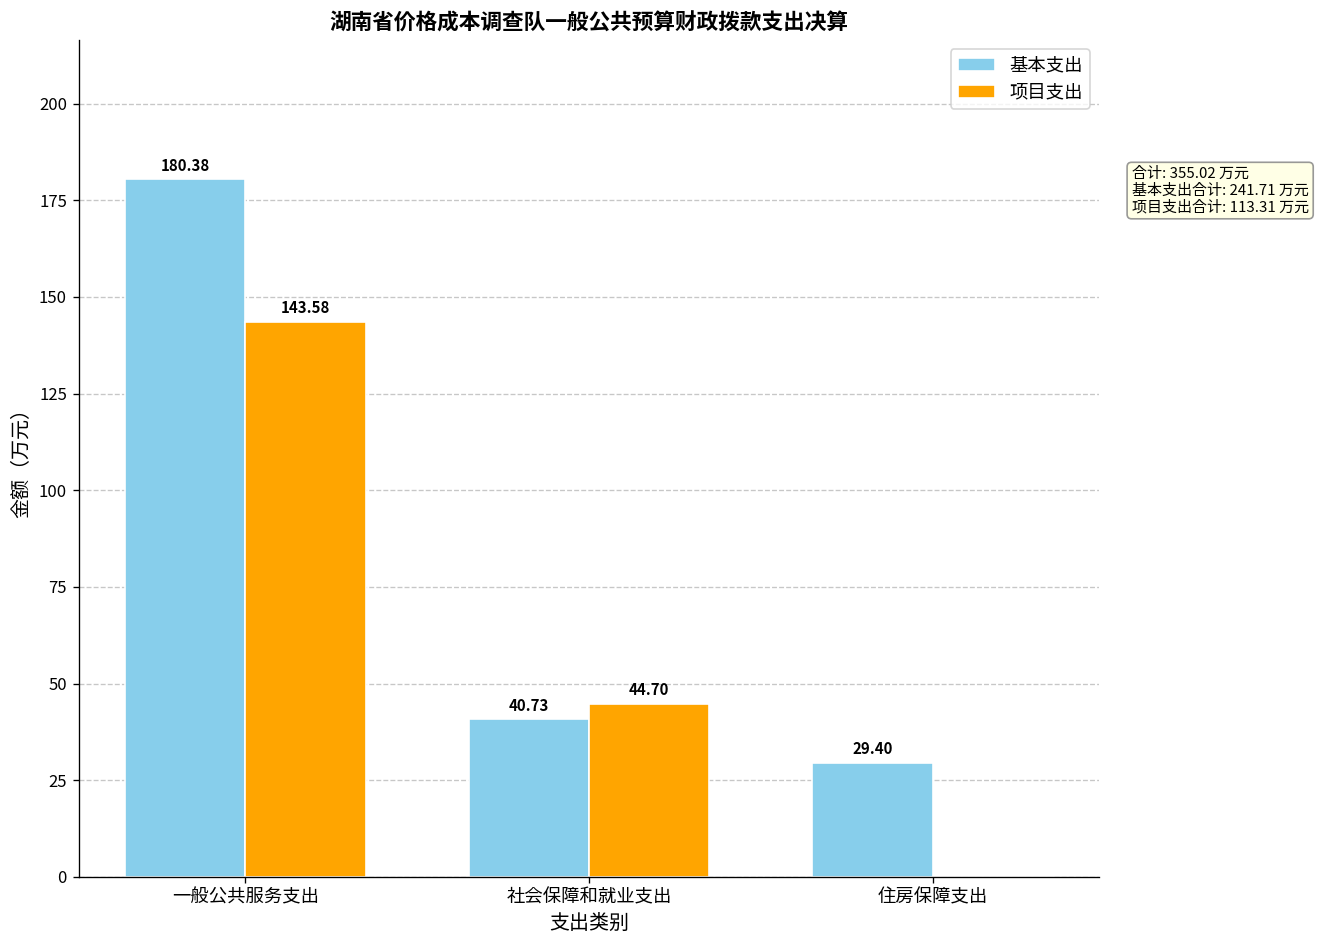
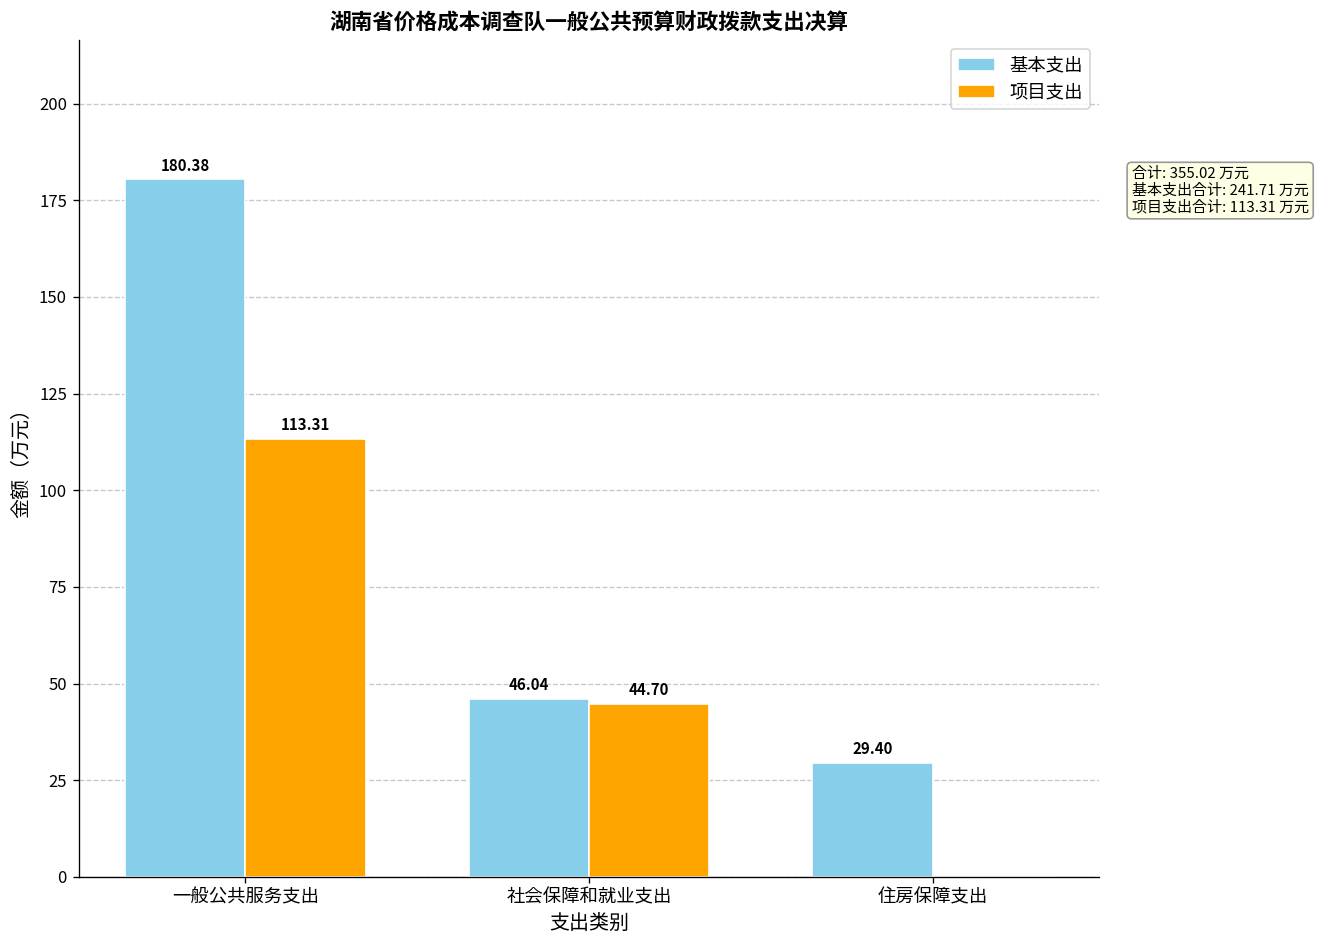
  {
    "基本支出": {
      "一般公共服务支出": 180.38,
-     "社会保障和就业支出": 40.73,
+     "社会保障和就业支出": 46.04,
      "住房保障支出": 29.40
    },
    "项目支出": {
-     "一般公共服务支出": 143.58,
+     "一般公共服务支出": 113.31,
      "社会保障和就业支出": 44.70
    }
  }
